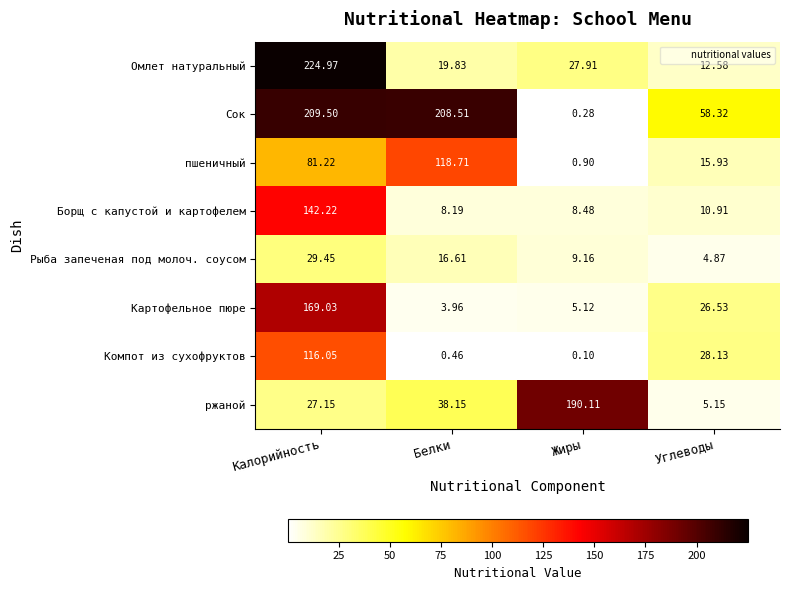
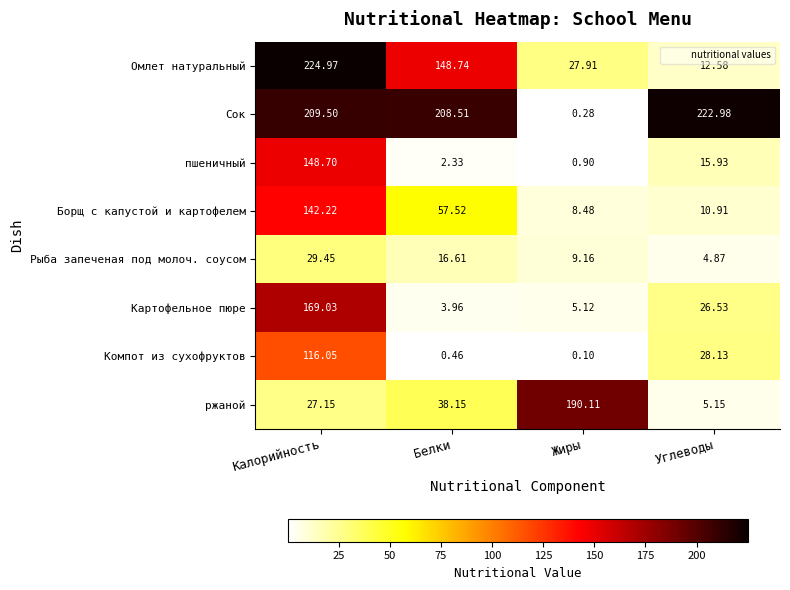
  {
    "Омлет натуральный": {
      "Калорийность": 224.97,
-     "Белки": 19.83,
+     "Белки": 148.74,
      "Жиры": 27.91
    },
    "Сок": {
      "Калорийность": 209.50,
      "Белки": 208.51,
      "Жиры": 0.28,
-     "Углеводы": 58.32
+     "Углеводы": 222.98
    },
    "пшеничный": {
-     "Калорийность": 81.22,
-     "Белки": 118.71,
+     "Калорийность": 148.70,
+     "Белки": 2.33,
      "Жиры": 0.90,
      "Углеводы": 15.93
    },
    "Борщ с капустой и картофелем": {
      "Калорийность": 142.22,
-     "Белки": 8.19,
+     "Белки": 57.52,
      "Жиры": 8.48,
      "Углеводы": 10.91
    },
    "Рыба запеченая под молоч. соусом": {
      "Калорийность": 29.45,
      "Белки": 16.61,
      "Жиры": 9.16,
      "Углеводы": 4.87
    },
    "Картофельное пюре": {
      "Калорийность": 169.03,
      "Белки": 3.96,
      "Жиры": 5.12,
      "Углеводы": 26.53
    },
    "Компот из сухофруктов": {
      "Калорийность": 116.05,
      "Белки": 0.46,
      "Жиры": 0.10,
      "Углеводы": 28.13
    },
    "ржаной": {
      "Калорийность": 27.15,
      "Белки": 38.15,
      "Жиры": 190.11,
      "Углеводы": 5.15
    }
  }
